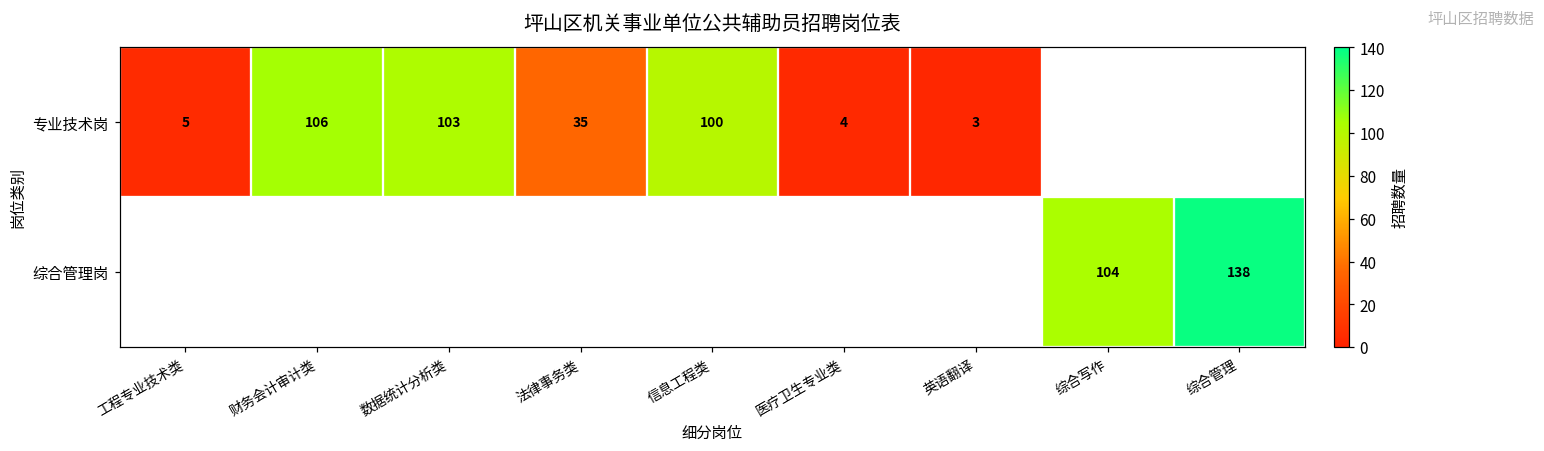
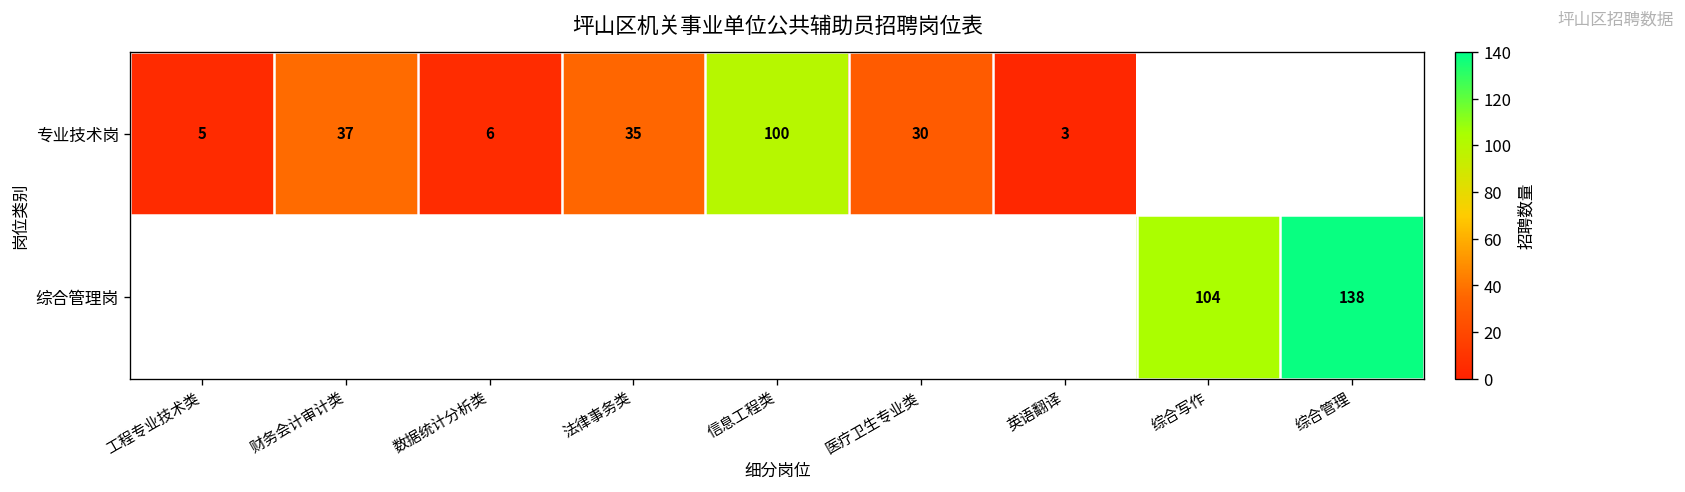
  {
    "专业技术岗": {
      "工程专业技术类": 5,
-     "财务会计审计类": 106,
-     "数据统计分析类": 103,
+     "财务会计审计类": 37,
+     "数据统计分析类": 6,
      "法律事务类": 35,
      "信息工程类": 100,
-     "医疗卫生专业类": 4,
+     "医疗卫生专业类": 30,
      "英语翻译": 3
    },
    "综合管理岗": {
      "综合写作": 104,
      "综合管理": 138
    }
  }
